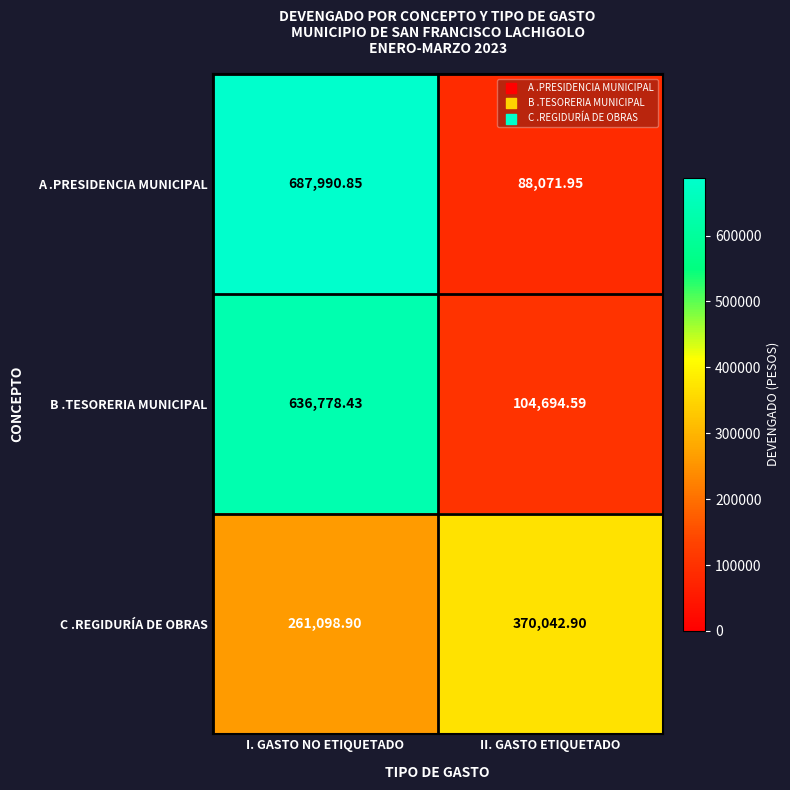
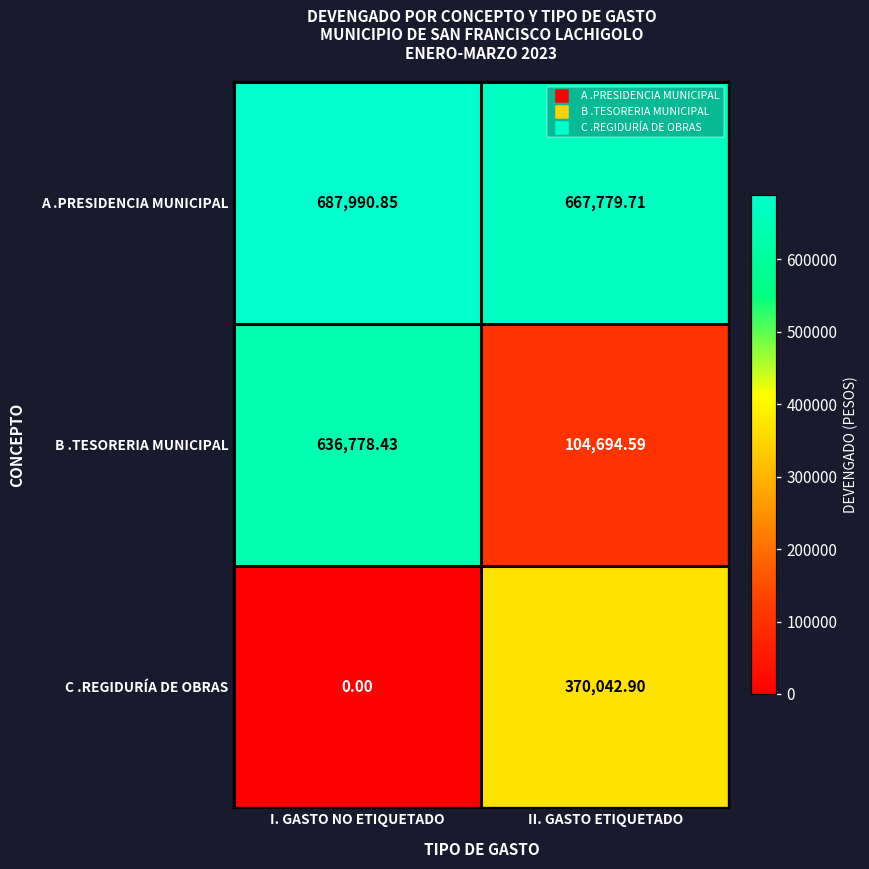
  {
    "A .PRESIDENCIA MUNICIPAL": {
      "I. GASTO NO ETIQUETADO": "687,990.85",
-     "II. GASTO ETIQUETADO": "88,071.95"
+     "II. GASTO ETIQUETADO": "667,779.71"
    },
    "B .TESORERIA MUNICIPAL": {
      "I. GASTO NO ETIQUETADO": "636,778.43",
      "II. GASTO ETIQUETADO": "104,694.59"
    },
    "C .REGIDURÍA DE OBRAS": {
-     "I. GASTO NO ETIQUETADO": "261,098.90",
+     "I. GASTO NO ETIQUETADO": "0.00",
      "II. GASTO ETIQUETADO": "370,042.90"
    }
  }
